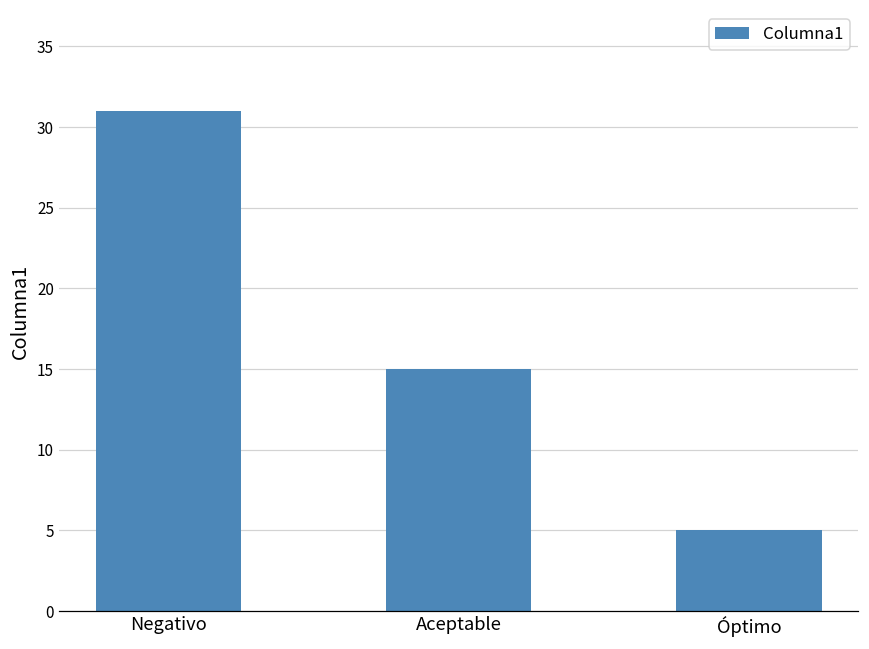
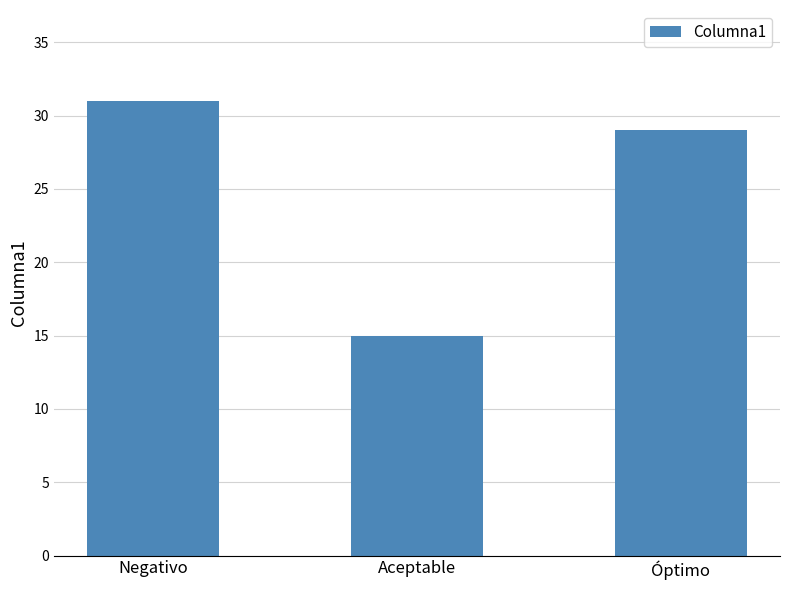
  {
    "Negativo": 31,
    "Aceptable": 15,
-   "Óptimo": 5
+   "Óptimo": 29
  }
